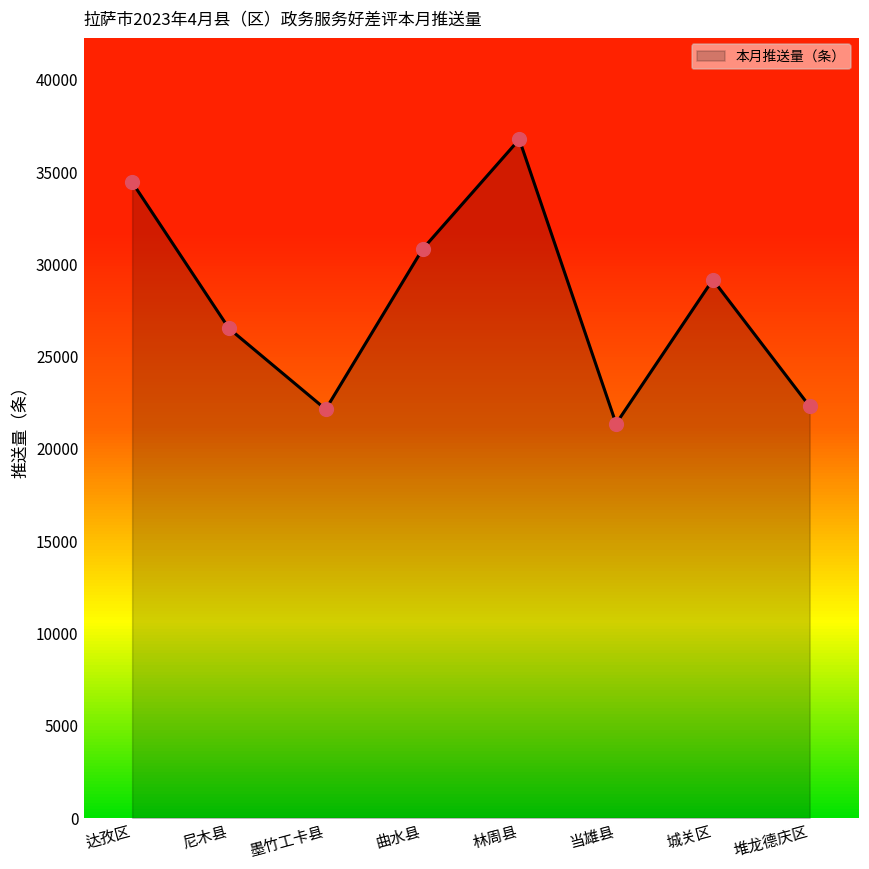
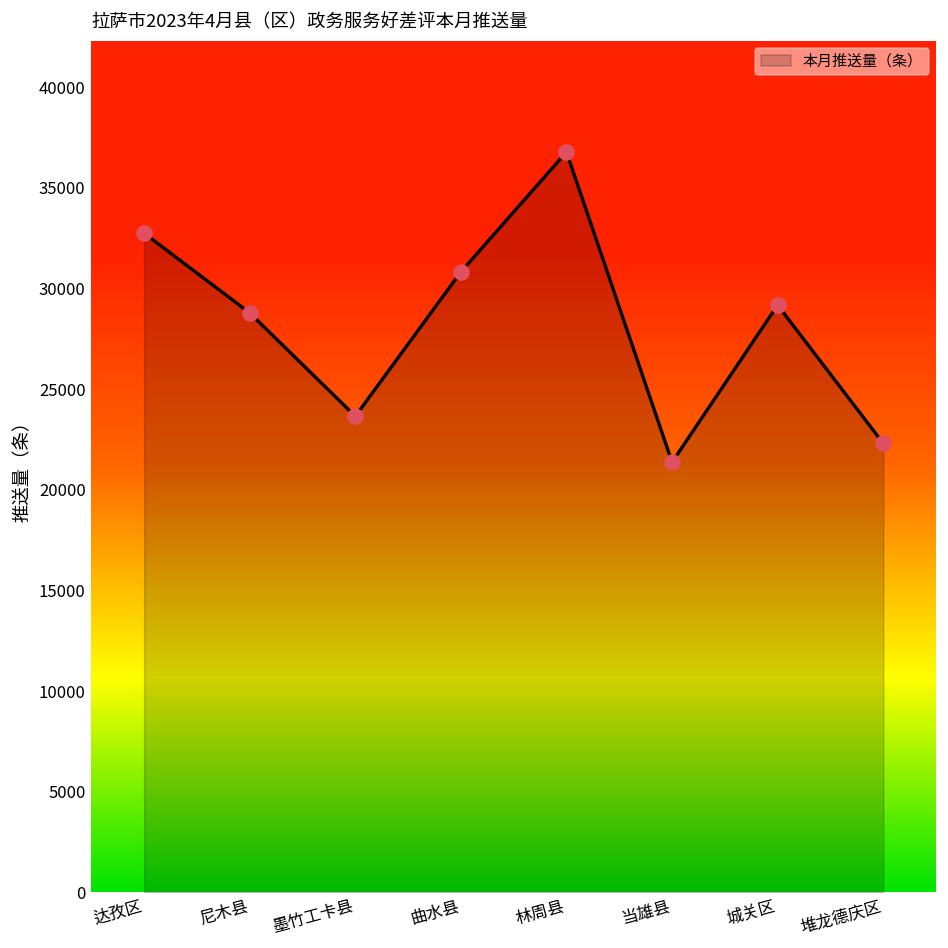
  {
-   "达孜区": 34400,
-   "尼木县": 26500,
-   "墨竹工卡县": 22100,
+   "达孜区": 32700,
+   "尼木县": 28800,
+   "墨竹工卡县": 23700,
    "曲水县": 30800,
    "林周县": 36800,
    "当雄县": 21400,
    "城关区": 29200,
    "堆龙德庆区": 22300
  }
